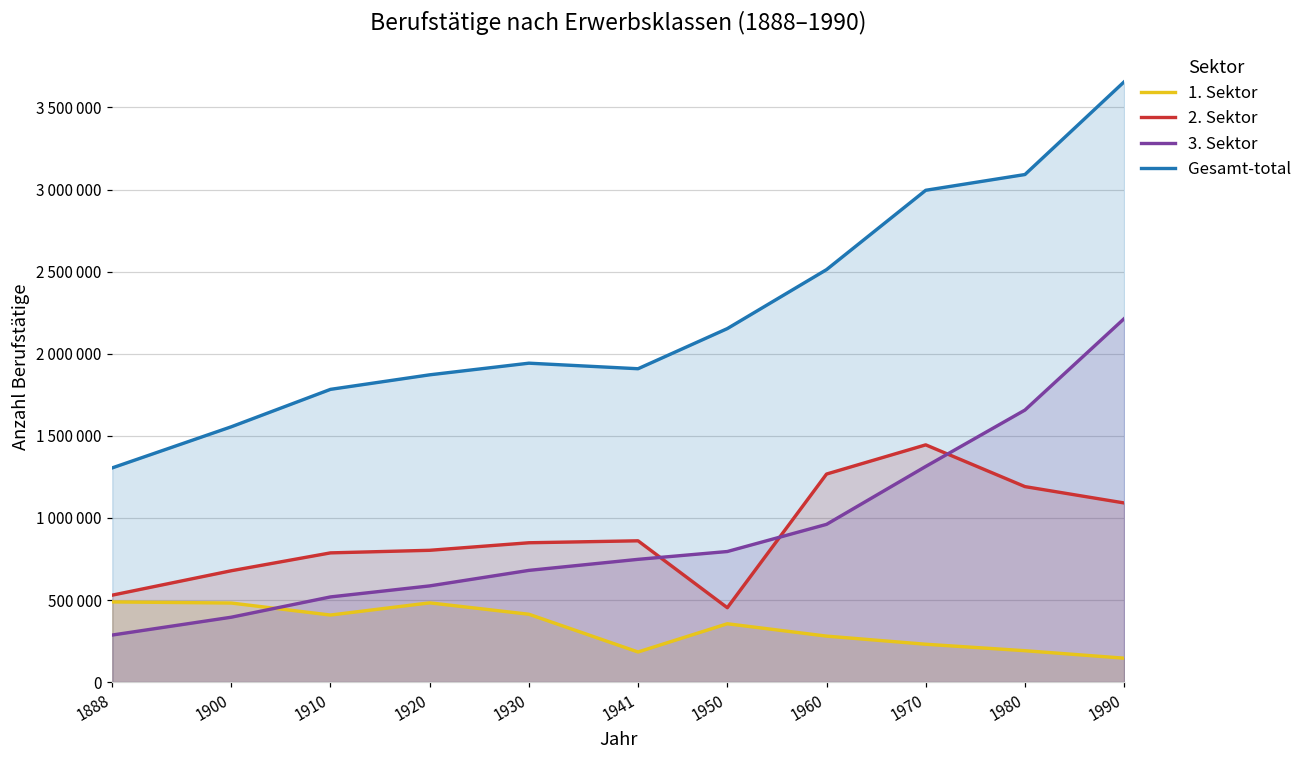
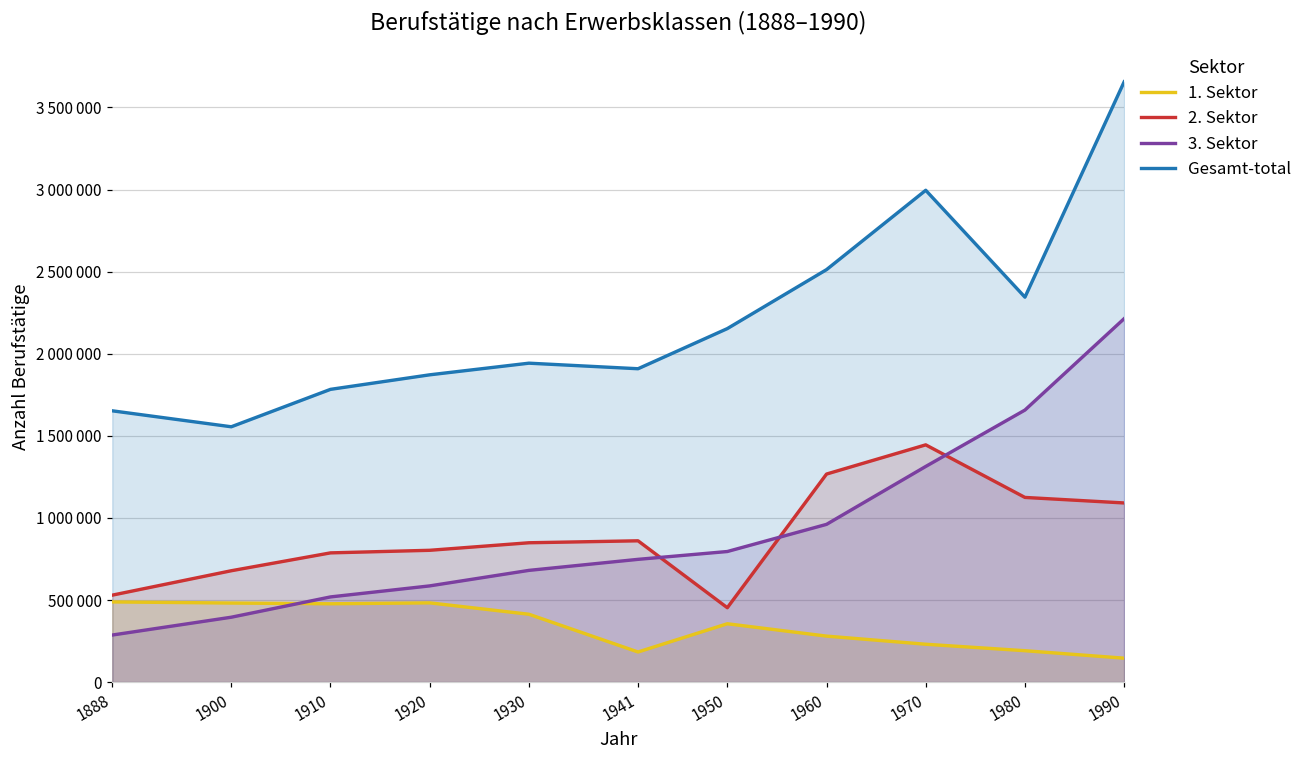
  {
    "1. Sektor": {
      "1888": 490000,
      "1900": 480000,
-     "1910": 410000,
+     "1910": 480000,
      "1920": 480000,
      "1930": 410000,
      "1941": 180000,
      "1950": 360000,
      "1960": 280000,
      "1970": 230000,
      "1980": 190000,
      "1990": 150000
    },
    "2. Sektor": {
      "1888": 530000,
      "1900": 680000,
      "1910": 790000,
      "1920": 800000,
      "1930": 850000,
      "1941": 860000,
      "1950": 450000,
      "1960": 1270000,
      "1970": 1450000,
-     "1980": 1190000,
+     "1980": 1120000,
      "1990": 1090000
    },
    "3. Sektor": {
      "1888": 290000,
      "1900": 400000,
      "1910": 520000,
      "1920": 590000,
      "1930": 680000,
      "1941": 750000,
      "1950": 800000,
      "1960": 960000,
      "1970": 1310000,
      "1980": 1660000,
      "1990": 2210000
    },
    "Gesamt-total": {
-     "1888": 1300000,
+     "1888": 1650000,
      "1900": 1560000,
      "1910": 1780000,
      "1920": 1870000,
      "1930": 1940000,
      "1941": 1910000,
      "1950": 2150000,
      "1960": 2510000,
      "1970": 3000000,
-     "1980": 3090000,
+     "1980": 2340000,
      "1990": 3660000
    }
  }
